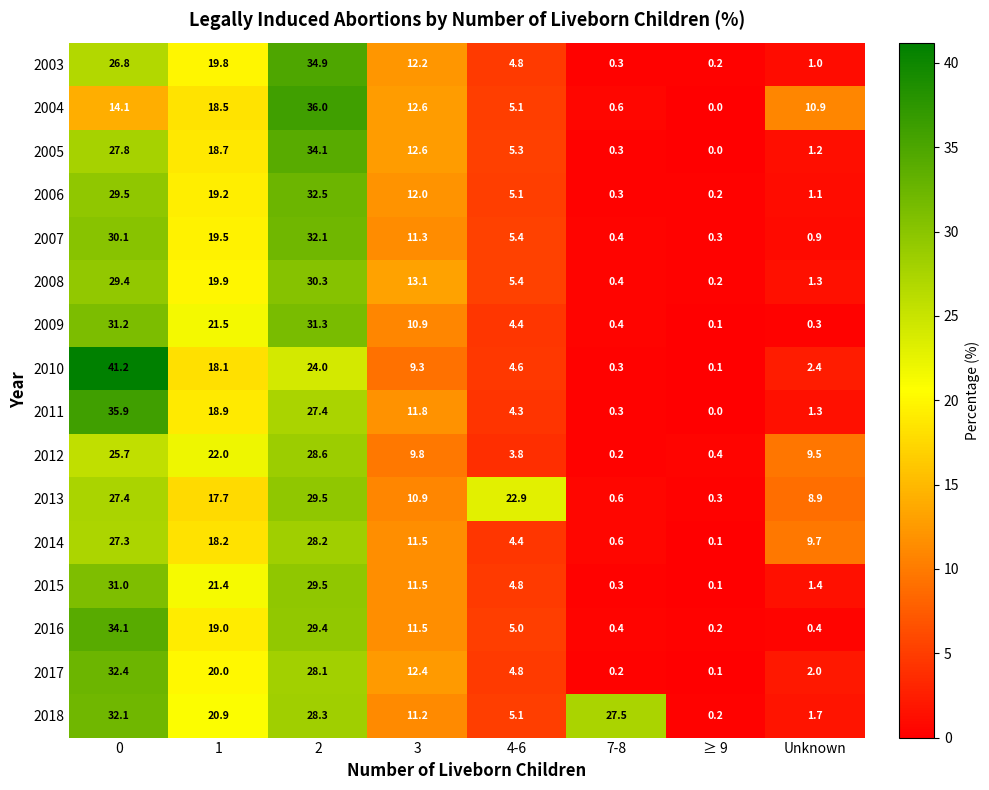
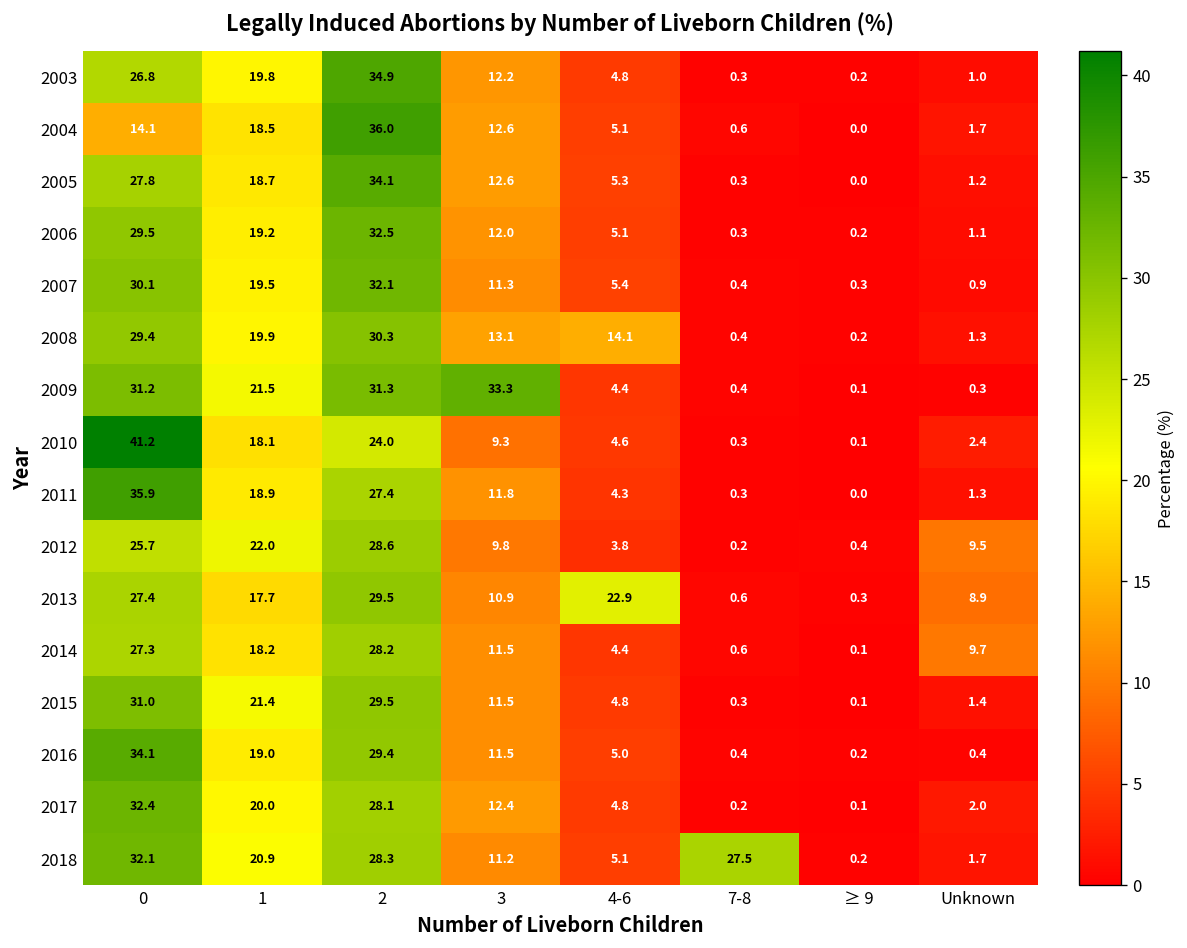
  {
    "2003": {
      "0": 26.8,
      "1": 19.8,
      "2": 34.9,
      "3": 12.2,
      "4-6": 4.8,
      "7-8": 0.3,
      "≥ 9": 0.2,
      "Unknown": 1.0
    },
    "2004": {
      "0": 14.1,
      "1": 18.5,
      "2": 36.0,
      "3": 12.6,
      "4-6": 5.1,
      "7-8": 0.6,
      "≥ 9": 0.0,
-     "Unknown": 10.9
+     "Unknown": 1.7
    },
    "2005": {
      "0": 27.8,
      "1": 18.7,
      "2": 34.1,
      "3": 12.6,
      "4-6": 5.3,
      "7-8": 0.3,
      "≥ 9": 0.0,
      "Unknown": 1.2
    },
    "2006": {
      "0": 29.5,
      "1": 19.2,
      "2": 32.5,
      "3": 12.0,
      "4-6": 5.1,
      "7-8": 0.3,
      "≥ 9": 0.2,
      "Unknown": 1.1
    },
    "2007": {
      "0": 30.1,
      "1": 19.5,
      "2": 32.1,
      "3": 11.3,
      "4-6": 5.4,
      "7-8": 0.4,
      "≥ 9": 0.3,
      "Unknown": 0.9
    },
    "2008": {
      "0": 29.4,
      "1": 19.9,
      "2": 30.3,
      "3": 13.1,
-     "4-6": 5.4,
+     "4-6": 14.1,
      "7-8": 0.4,
      "≥ 9": 0.2,
      "Unknown": 1.3
    },
    "2009": {
      "0": 31.2,
      "1": 21.5,
      "2": 31.3,
-     "3": 10.9,
+     "3": 33.3,
      "4-6": 4.4,
      "7-8": 0.4,
      "≥ 9": 0.1,
      "Unknown": 0.3
    },
    "2010": {
      "0": 41.2,
      "1": 18.1,
      "2": 24.0,
      "3": 9.3,
      "4-6": 4.6,
      "7-8": 0.3,
      "≥ 9": 0.1,
      "Unknown": 2.4
    },
    "2011": {
      "0": 35.9,
      "1": 18.9,
      "2": 27.4,
      "3": 11.8,
      "4-6": 4.3,
      "7-8": 0.3,
      "≥ 9": 0.0,
      "Unknown": 1.3
    },
    "2012": {
      "0": 25.7,
      "1": 22.0,
      "2": 28.6,
      "3": 9.8,
      "4-6": 3.8,
      "7-8": 0.2,
      "≥ 9": 0.4,
      "Unknown": 9.5
    },
    "2013": {
      "0": 27.4,
      "1": 17.7,
      "2": 29.5,
      "3": 10.9,
      "4-6": 22.9,
      "7-8": 0.6,
      "≥ 9": 0.3,
      "Unknown": 8.9
    },
    "2014": {
      "0": 27.3,
      "1": 18.2,
      "2": 28.2,
      "3": 11.5,
      "4-6": 4.4,
      "7-8": 0.6,
      "≥ 9": 0.1,
      "Unknown": 9.7
    },
    "2015": {
      "0": 31.0,
      "1": 21.4,
      "2": 29.5,
      "3": 11.5,
      "4-6": 4.8,
      "7-8": 0.3,
      "≥ 9": 0.1,
      "Unknown": 1.4
    },
    "2016": {
      "0": 34.1,
      "1": 19.0,
      "2": 29.4,
      "3": 11.5,
      "4-6": 5.0,
      "7-8": 0.4,
      "≥ 9": 0.2,
      "Unknown": 0.4
    },
    "2017": {
      "0": 32.4,
      "1": 20.0,
      "2": 28.1,
      "3": 12.4,
      "4-6": 4.8,
      "7-8": 0.2,
      "≥ 9": 0.1,
      "Unknown": 2.0
    },
    "2018": {
      "0": 32.1,
      "1": 20.9,
      "2": 28.3,
      "3": 11.2,
      "4-6": 5.1,
      "7-8": 27.5,
      "≥ 9": 0.2,
      "Unknown": 1.7
    }
  }
